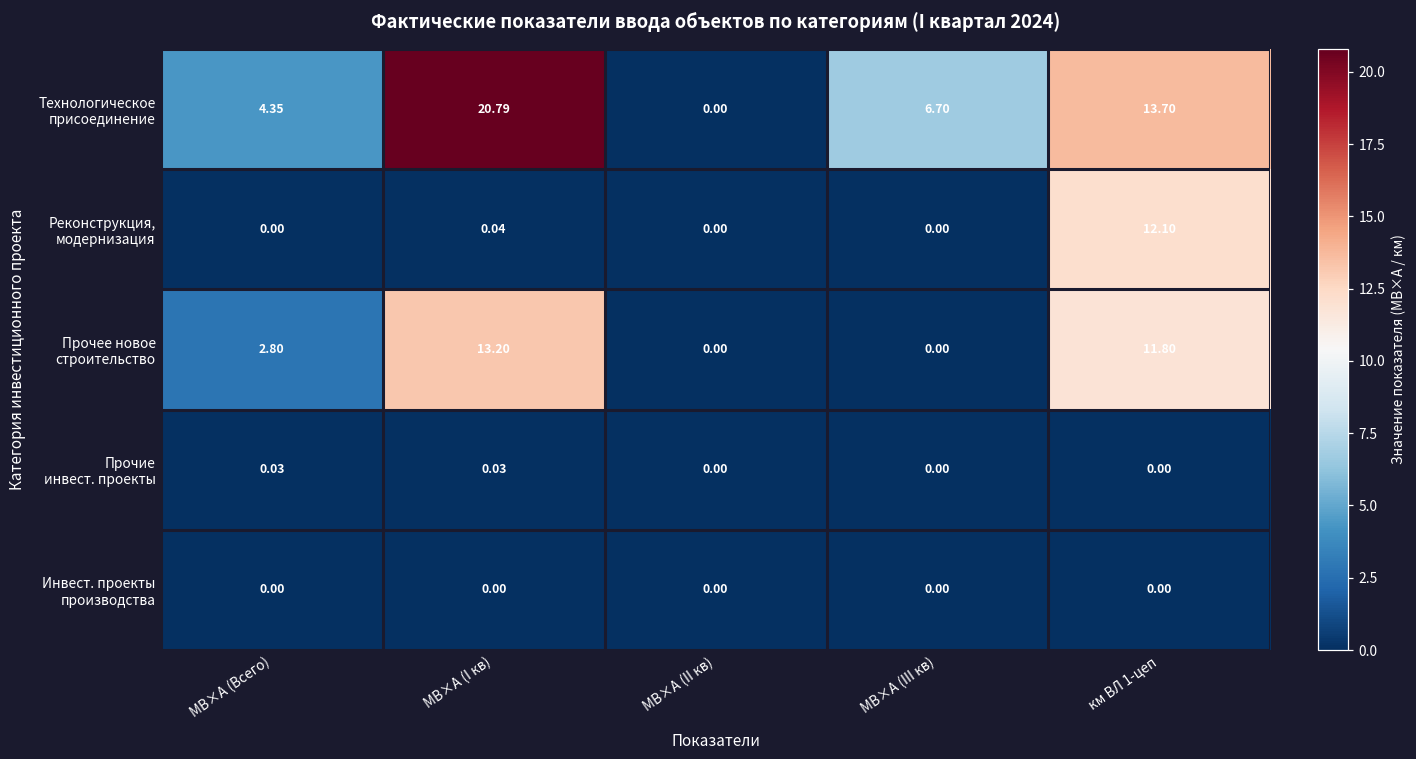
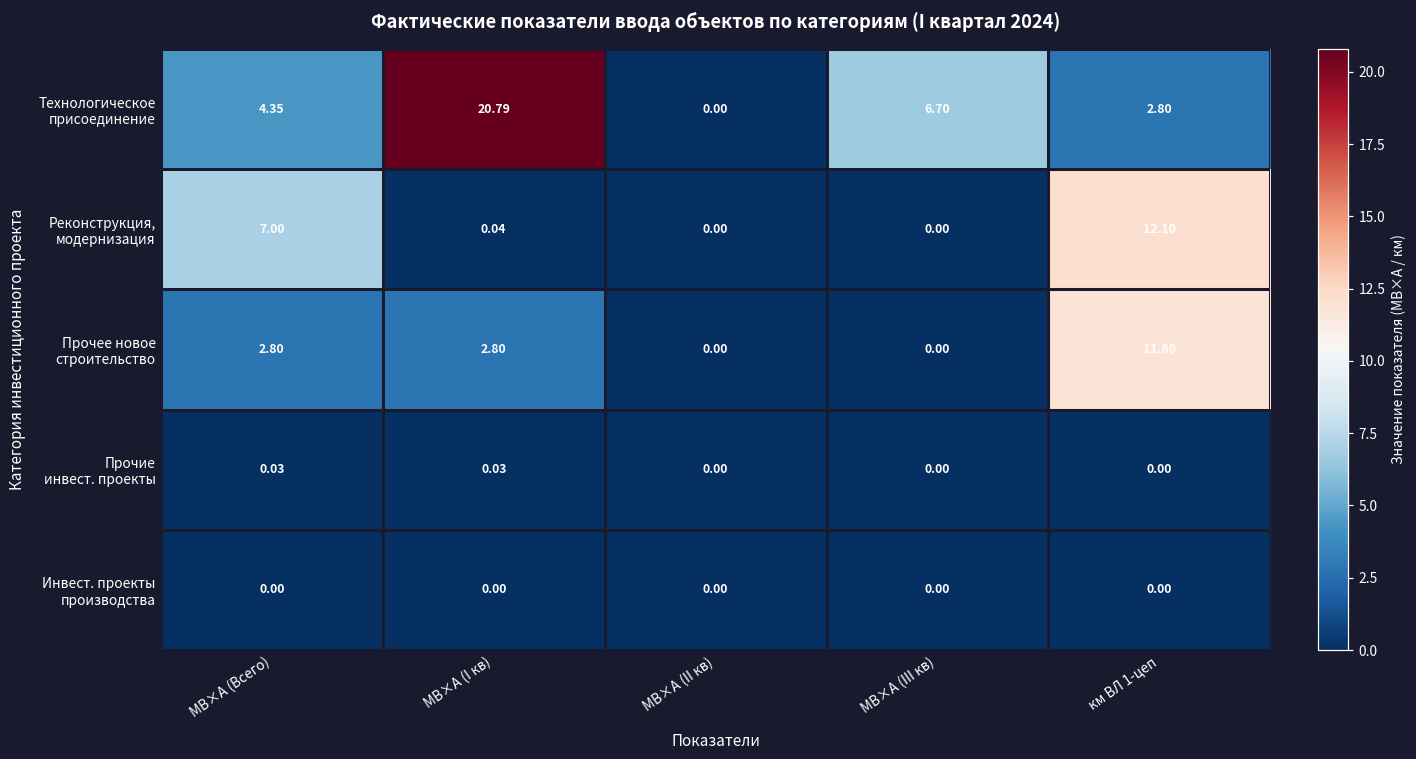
  {
    "Технологическое присоединение": {
      "МВ×А (Всего)": 4.35,
      "МВ×А (I кв)": 20.79,
      "МВ×А (II кв)": 0.00,
      "МВ×А (III кв)": 6.70,
-     "км ВЛ 1-цеп": 13.70
+     "км ВЛ 1-цеп": 2.80
    },
    "Реконструкция, модернизация": {
-     "МВ×А (Всего)": 0.00,
+     "МВ×А (Всего)": 7.00,
      "МВ×А (I кв)": 0.04,
      "МВ×А (II кв)": 0.00,
      "МВ×А (III кв)": 0.00,
      "км ВЛ 1-цеп": 12.10
    },
    "Прочее новое строительство": {
      "МВ×А (Всего)": 2.80,
-     "МВ×А (I кв)": 13.20,
+     "МВ×А (I кв)": 2.80,
      "МВ×А (II кв)": 0.00,
      "МВ×А (III кв)": 0.00
    },
    "Прочие инвест. проекты": {
      "МВ×А (Всего)": 0.03,
      "МВ×А (I кв)": 0.03,
      "МВ×А (II кв)": 0.00,
      "МВ×А (III кв)": 0.00,
      "км ВЛ 1-цеп": 0.00
    },
    "Инвест. проекты производства": {
      "МВ×А (Всего)": 0.00,
      "МВ×А (I кв)": 0.00,
      "МВ×А (II кв)": 0.00,
      "МВ×А (III кв)": 0.00,
      "км ВЛ 1-цеп": 0.00
    }
  }
